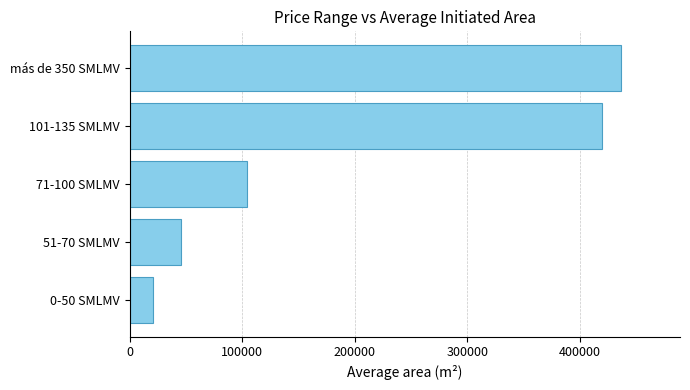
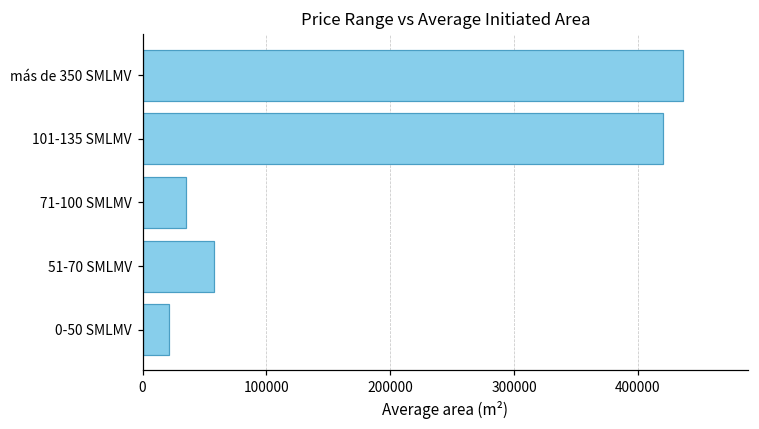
  {
    "más de 350 SMLMV": 436000,
    "101-135 SMLMV": 420000,
-   "71-100 SMLMV": 105000,
-   "51-70 SMLMV": 46000,
+   "71-100 SMLMV": 35000,
+   "51-70 SMLMV": 57000,
    "0-50 SMLMV": 21000
  }
